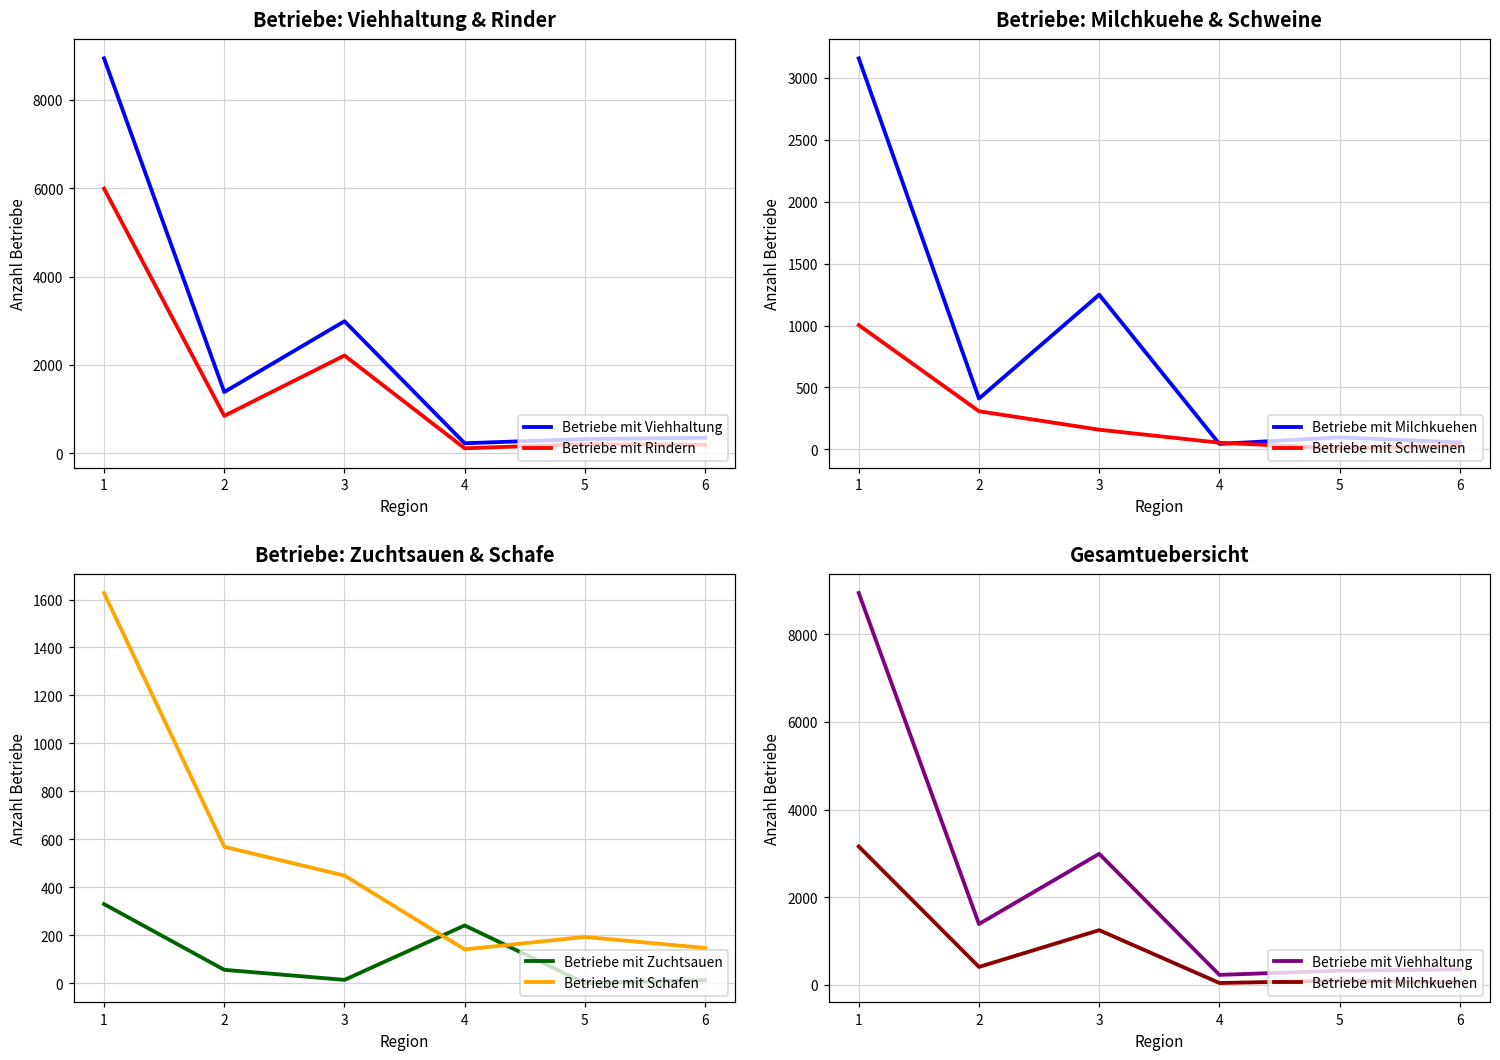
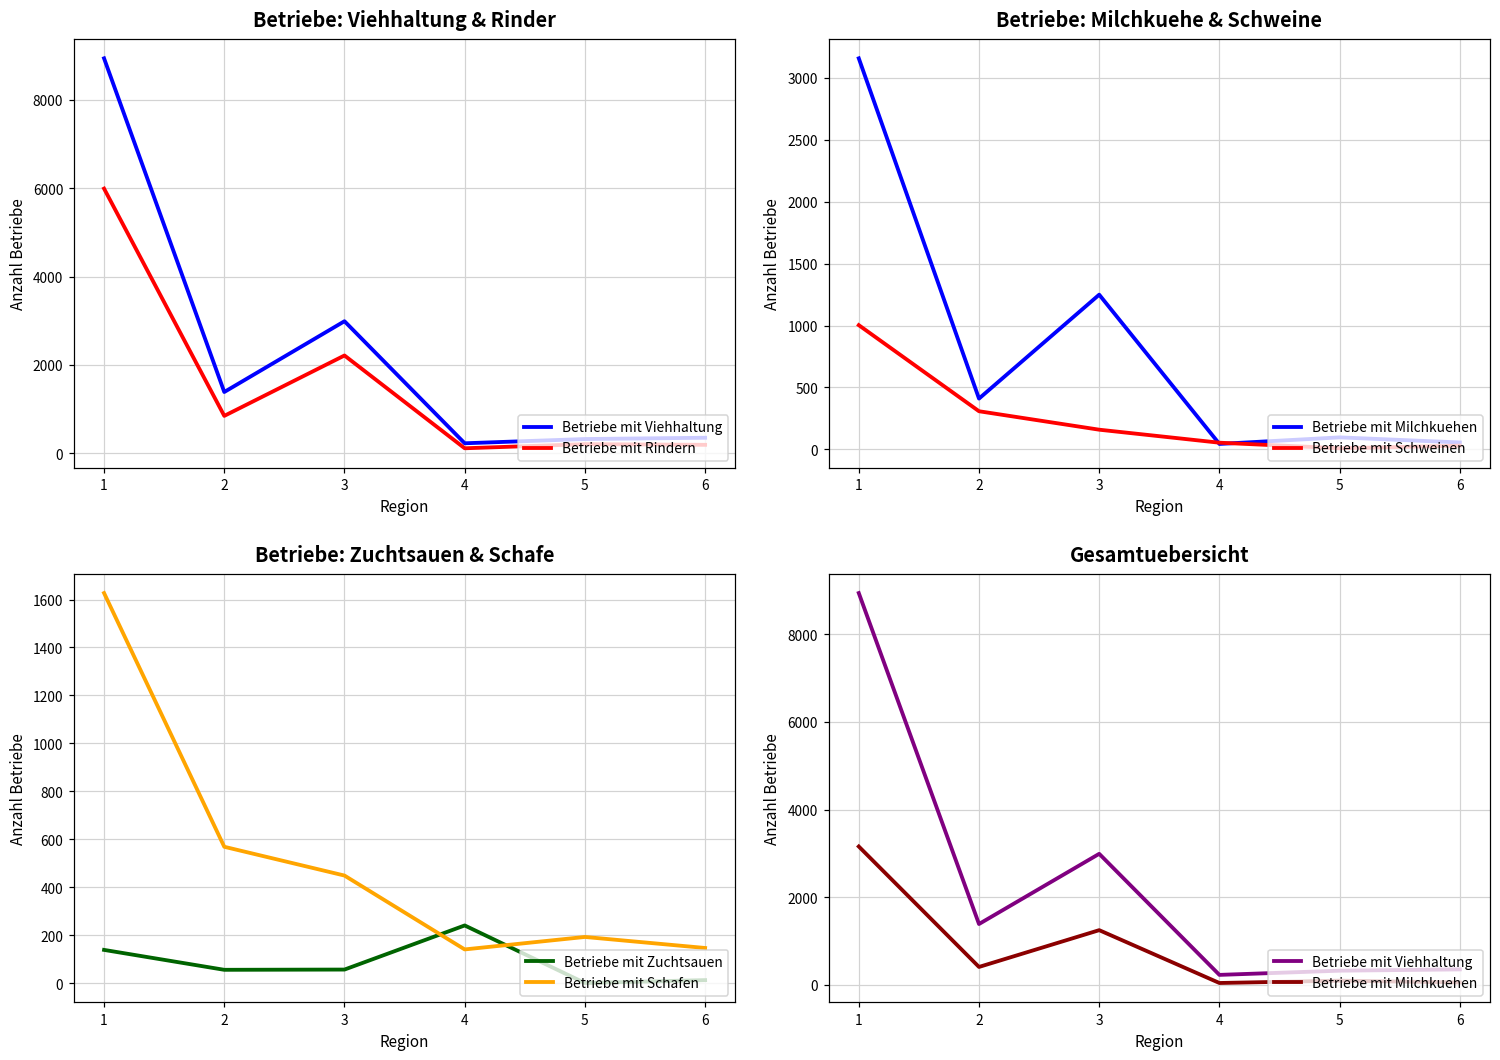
  {
    "Betriebe: Viehhaltung & Rinder": {
      "Betriebe mit Rindern": {
        "1": 6000,
        "2": 800,
        "3": 2200,
        "4": 100
      }
    },
    "Betriebe: Milchkuehe & Schweine": {
      "Betriebe mit Schweinen": {
        "1": 1000,
        "2": 310,
        "3": 160
      }
    },
    "Betriebe: Zuchtsauen & Schafe": {
      "Betriebe mit Zuchtsauen": {
-       "1": 330,
+       "1": 140,
        "2": 60,
-       "3": 10,
+       "3": 60,
        "4": 240
      },
      "Betriebe mit Schafen": {
        "1": 1630,
        "2": 570,
        "3": 450,
        "4": 140,
        "5": 190,
        "6": 150
      }
    },
    "Gesamtuebersicht": {
      "Betriebe mit Viehhaltung": {
        "1": 8900,
        "2": 1400,
        "3": 3000,
        "4": 200
      },
      "Betriebe mit Milchkuehen": {
        "1": 3200,
        "2": 400,
        "3": 1200,
        "4": 0
      }
    }
  }
